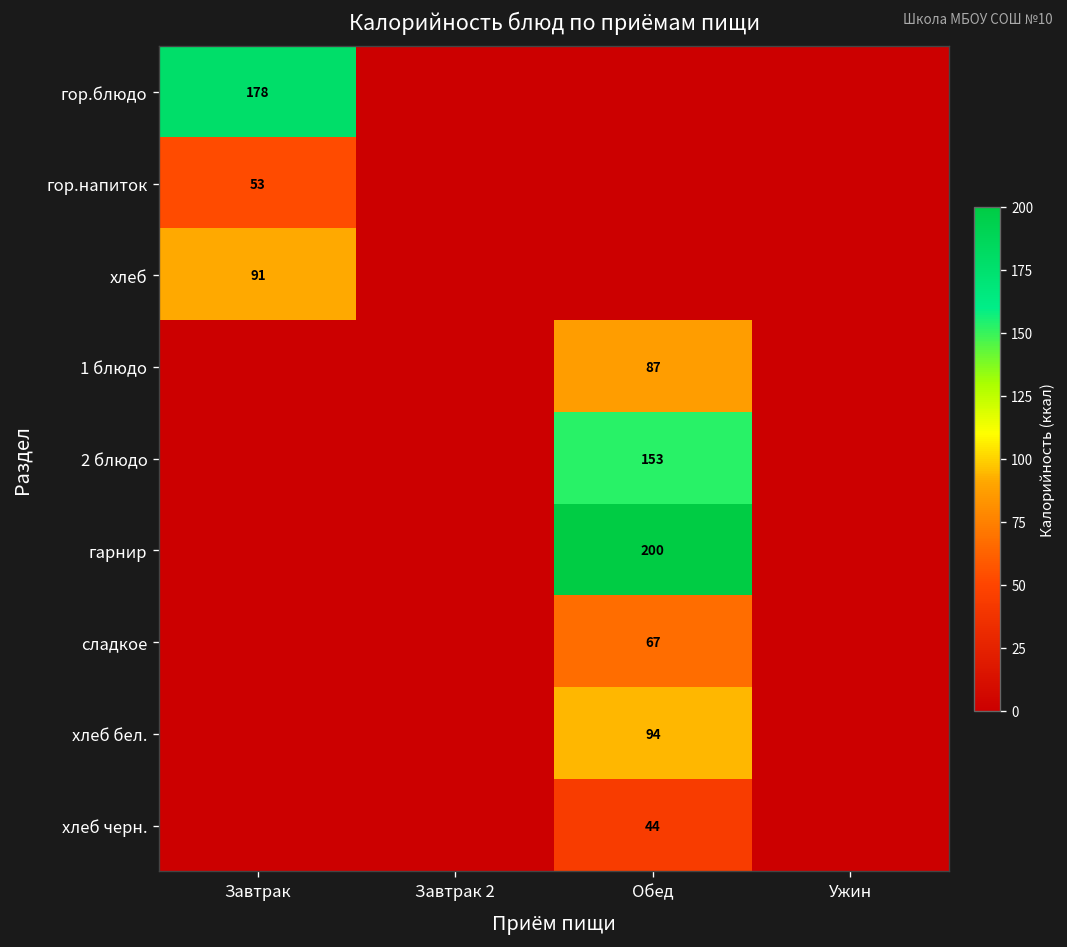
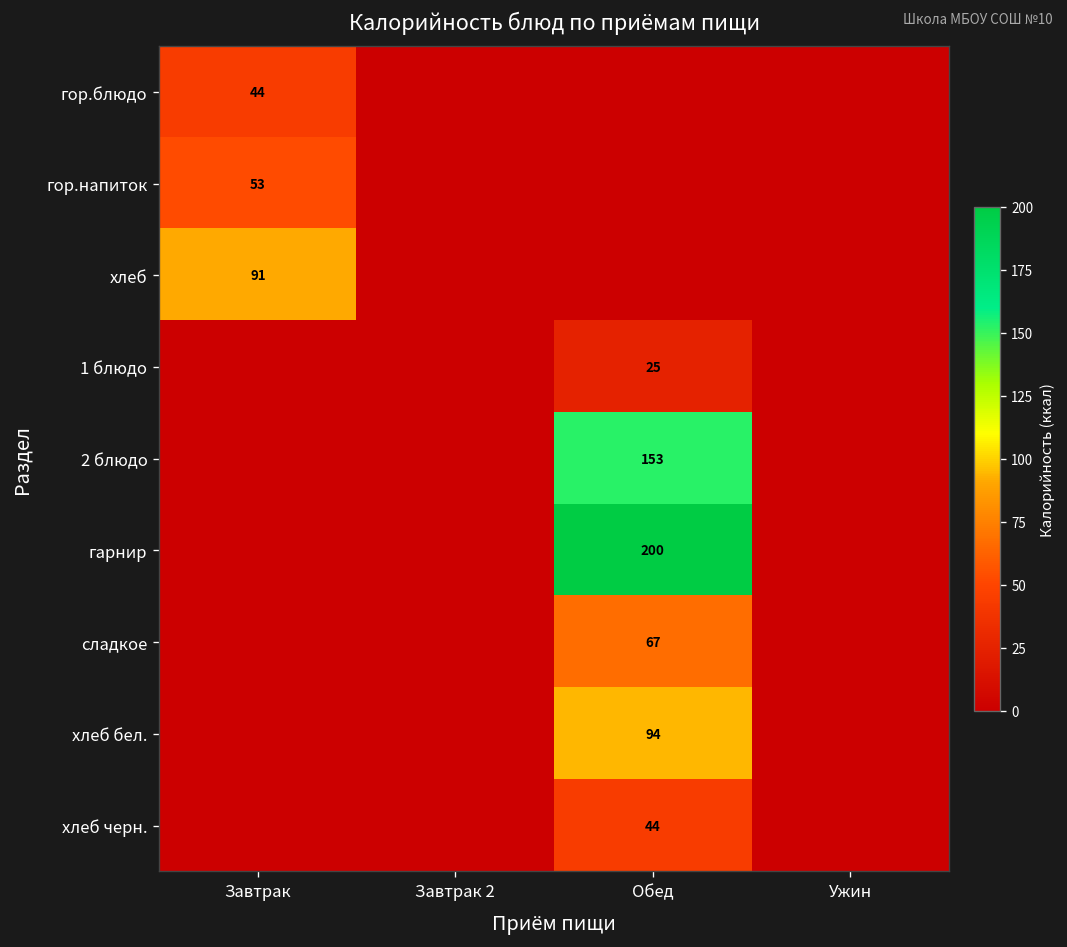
  {
    "гор.блюдо": {
-     "Завтрак": 178
+     "Завтрак": 44
    },
    "гор.напиток": {
      "Завтрак": 53
    },
    "хлеб": {
      "Завтрак": 91
    },
    "1 блюдо": {
-     "Обед": 87
+     "Обед": 25
    },
    "2 блюдо": {
      "Обед": 153
    },
    "гарнир": {
      "Обед": 200
    },
    "сладкое": {
      "Обед": 67
    },
    "хлеб бел.": {
      "Обед": 94
    },
    "хлеб черн.": {
      "Обед": 44
    }
  }
